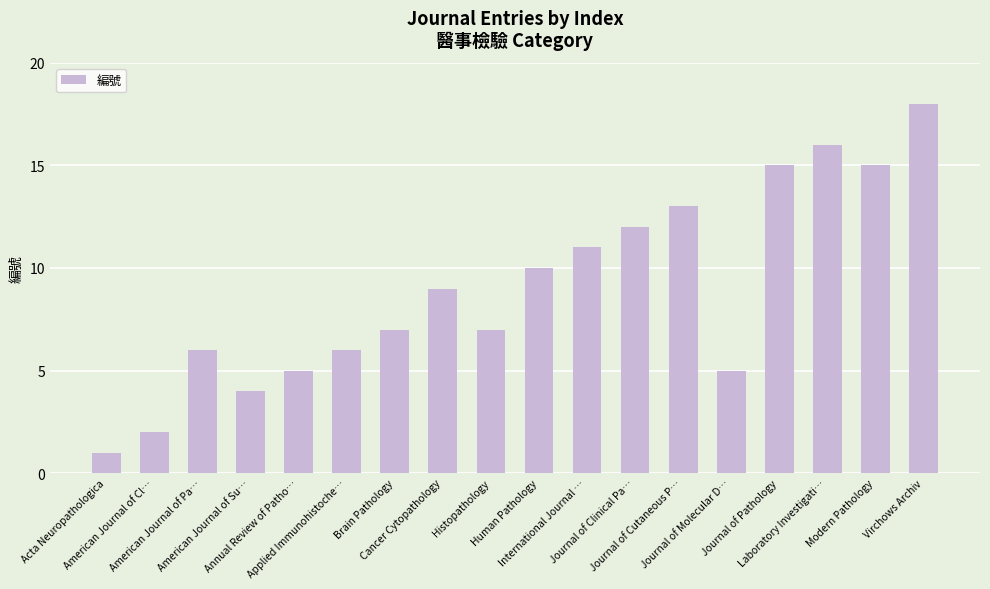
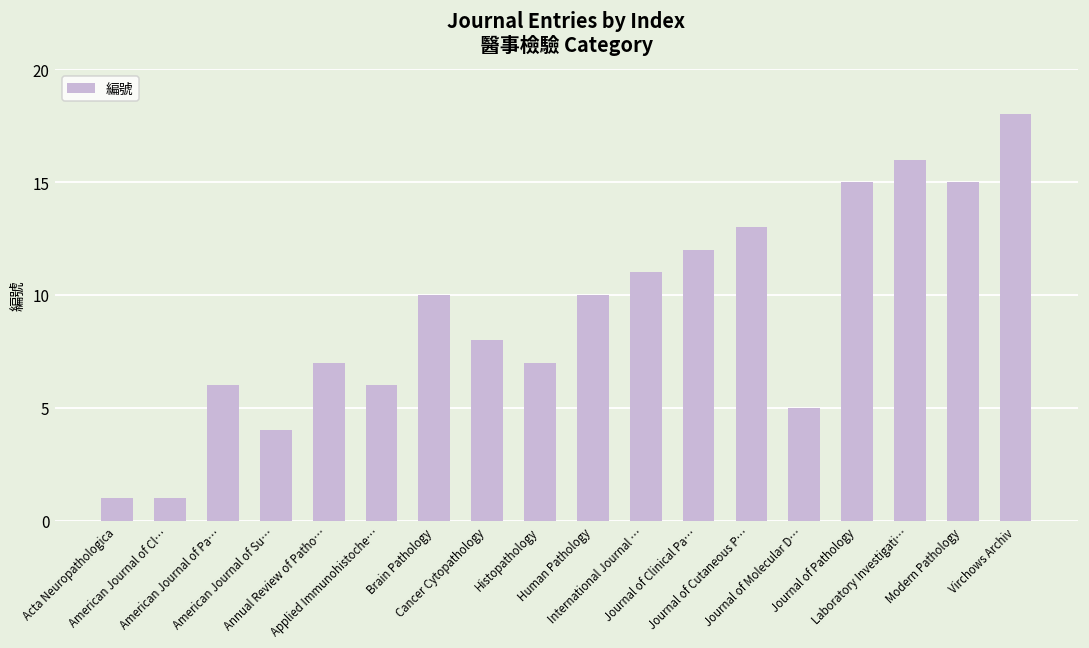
  {
    "Acta Neuropathologica": 1,
-   "American Journal of Cl…": 2,
+   "American Journal of Cl…": 1,
    "American Journal of Pa…": 6,
    "American Journal of Su…": 4,
-   "Annual Review of Patho…": 5,
+   "Annual Review of Patho…": 7,
    "Applied Immunohistoche…": 6,
-   "Brain Pathology": 7,
-   "Cancer Cytopathology": 9,
+   "Brain Pathology": 10,
+   "Cancer Cytopathology": 8,
    "Histopathology": 7,
    "Human Pathology": 10,
    "International Journal …": 11,
    "Journal of Clinical Pa…": 12,
    "Journal of Cutaneous P…": 13,
    "Journal of Molecular D…": 5,
    "Journal of Pathology": 15,
    "Laboratory Investigati…": 16,
    "Modern Pathology": 15,
    "Virchows Archiv": 18
  }
